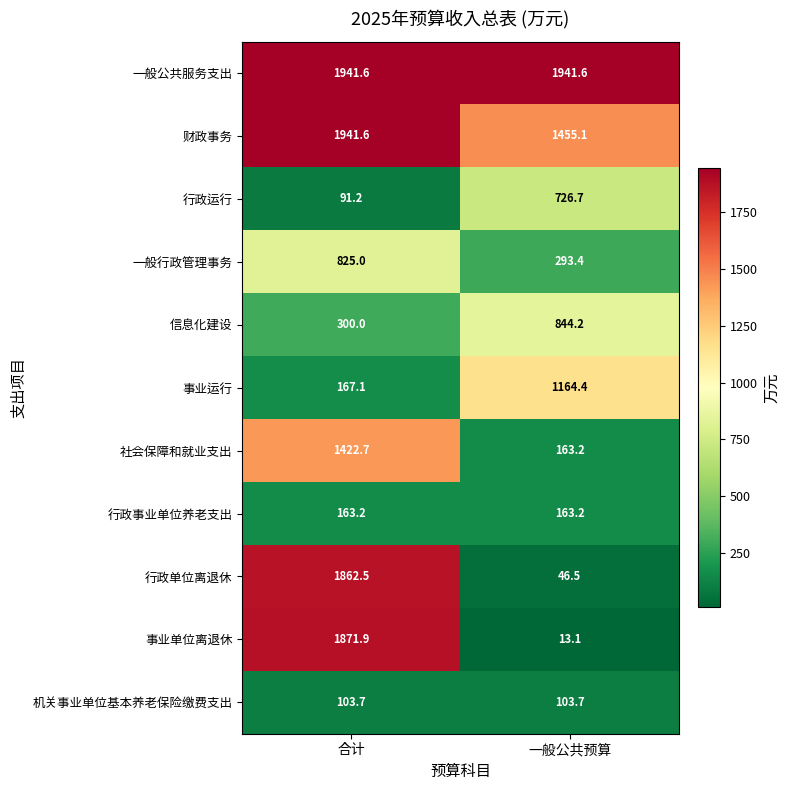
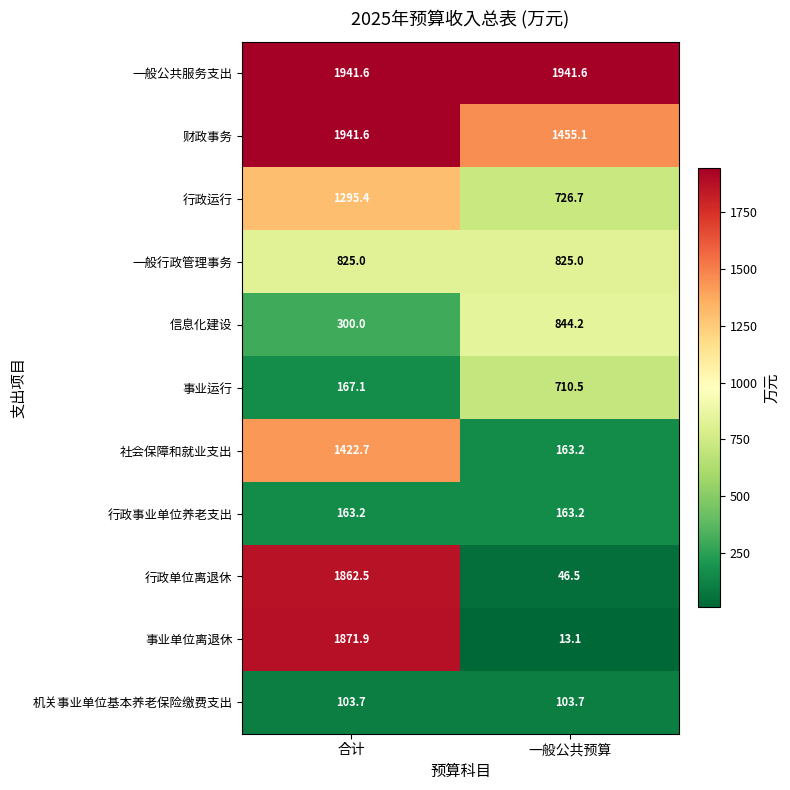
  {
    "一般公共服务支出": {
      "合计": 1941.6,
      "一般公共预算": 1941.6
    },
    "财政事务": {
      "合计": 1941.6,
      "一般公共预算": 1455.1
    },
    "行政运行": {
-     "合计": 91.2,
+     "合计": 1295.4,
      "一般公共预算": 726.7
    },
    "一般行政管理事务": {
      "合计": 825.0,
-     "一般公共预算": 293.4
+     "一般公共预算": 825.0
    },
    "信息化建设": {
      "合计": 300.0,
      "一般公共预算": 844.2
    },
    "事业运行": {
      "合计": 167.1,
-     "一般公共预算": 1164.4
+     "一般公共预算": 710.5
    },
    "社会保障和就业支出": {
      "合计": 1422.7,
      "一般公共预算": 163.2
    },
    "行政事业单位养老支出": {
      "合计": 163.2,
      "一般公共预算": 163.2
    },
    "行政单位离退休": {
      "合计": 1862.5,
      "一般公共预算": 46.5
    },
    "事业单位离退休": {
      "合计": 1871.9,
      "一般公共预算": 13.1
    },
    "机关事业单位基本养老保险缴费支出": {
      "合计": 103.7,
      "一般公共预算": 103.7
    }
  }
